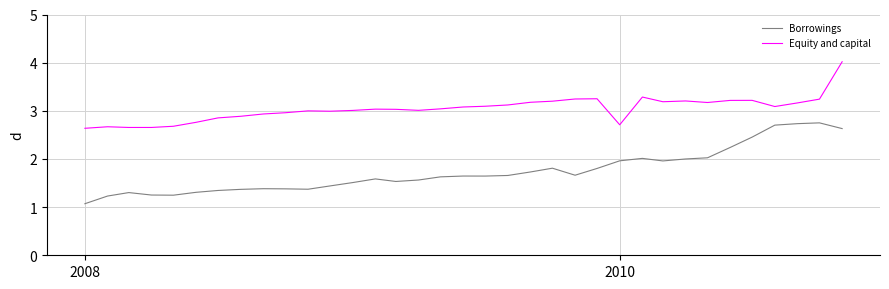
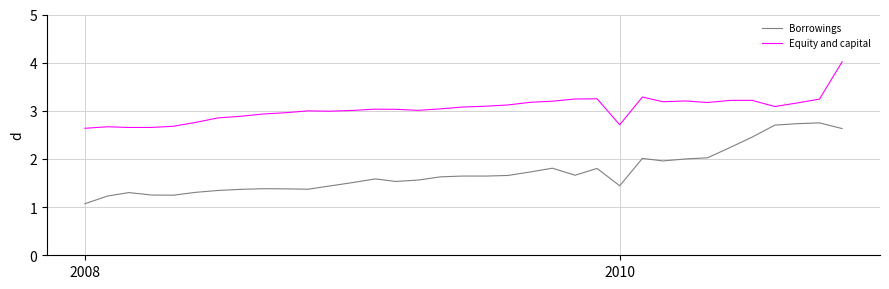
  {
    "Borrowings": {
      "2008": 1.1,
-     "2010": 2.0
+     "2010": 1.4
    },
    "Equity and capital": {
      "2008": 2.6,
      "2010": 2.7
    }
  }
